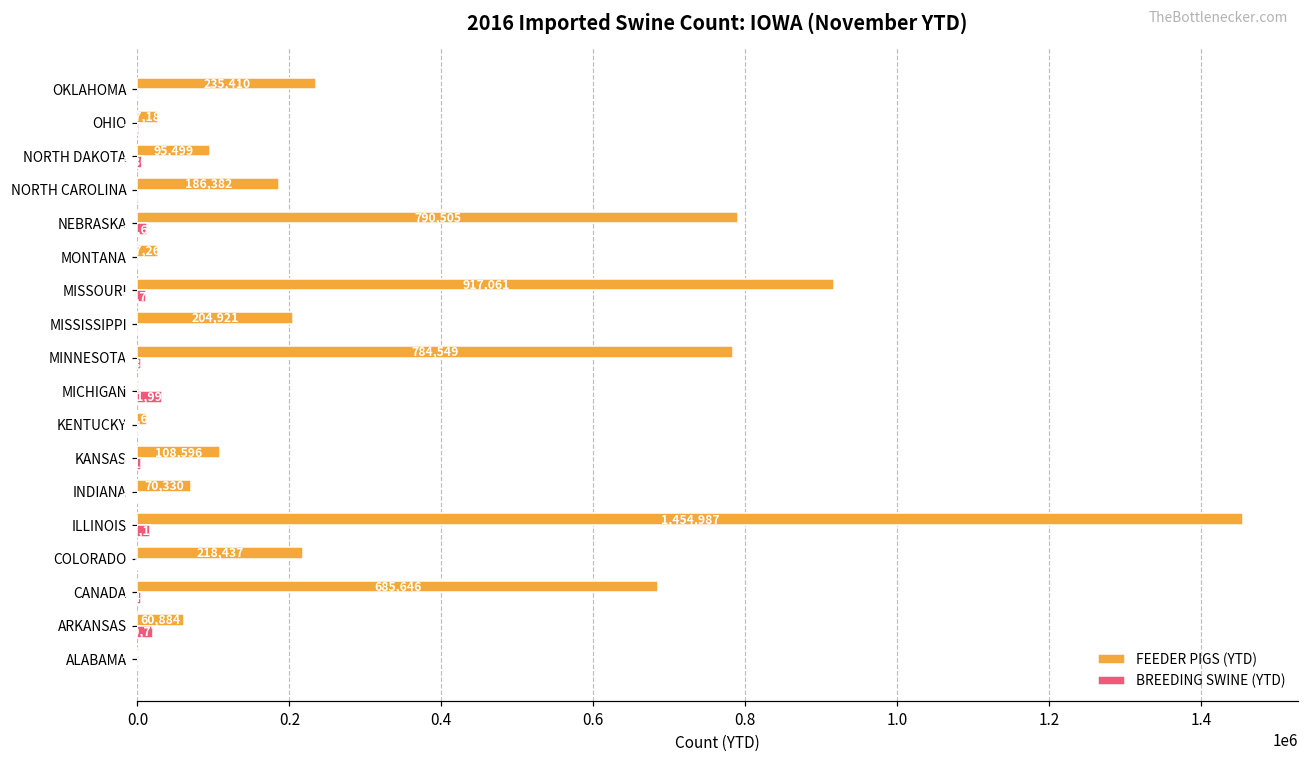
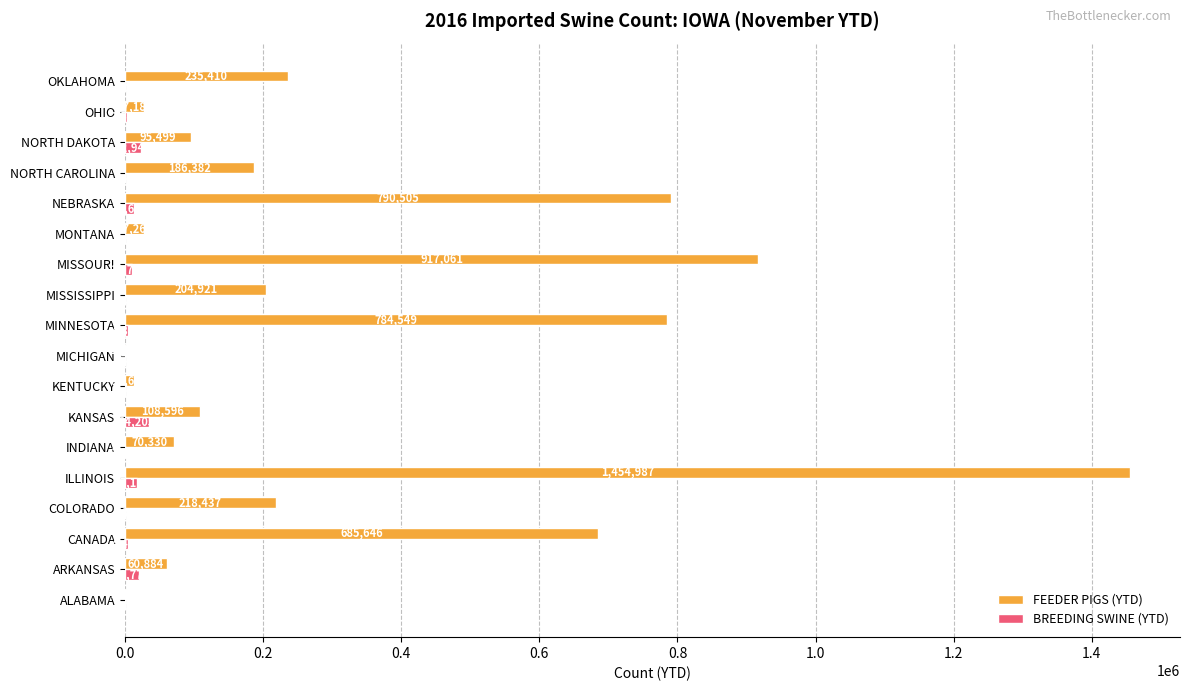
  {
    "FEEDER PIGS (YTD)": {
      "OKLAHOMA": "235,410",
      "NORTH DAKOTA": "95,499",
      "NORTH CAROLINA": "186,382",
      "NEBRASKA": "790,505",
      "MISSOURI": "917,061",
      "MISSISSIPPI": "204,921",
      "MINNESOTA": "784,549",
      "KANSAS": "108,596",
      "INDIANA": "70,330",
      "ILLINOIS": "1,454,987",
      "COLORADO": "218,437",
      "CANADA": "685,646",
      "ARKANSAS": "60,884"
    },
    "BREEDING SWINE (YTD)": {
      "OKLAHOMA": "0",
-     "NORTH DAKOTA": "10000",
+     "NORTH DAKOTA": "20000",
      "NORTH CAROLINA": "0",
      "NEBRASKA": "10000",
      "MONTANA": "0",
      "MISSOURI": "10000",
      "MISSISSIPPI": "0",
      "MINNESOTA": "0",
-     "MICHIGAN": "30000",
+     "MICHIGAN": "0",
      "KENTUCKY": "0",
-     "KANSAS": "10000",
+     "KANSAS": "30000",
      "ILLINOIS": "20000",
      "CANADA": "0",
      "ARKANSAS": "20000",
      "ALABAMA": "0"
    }
  }
